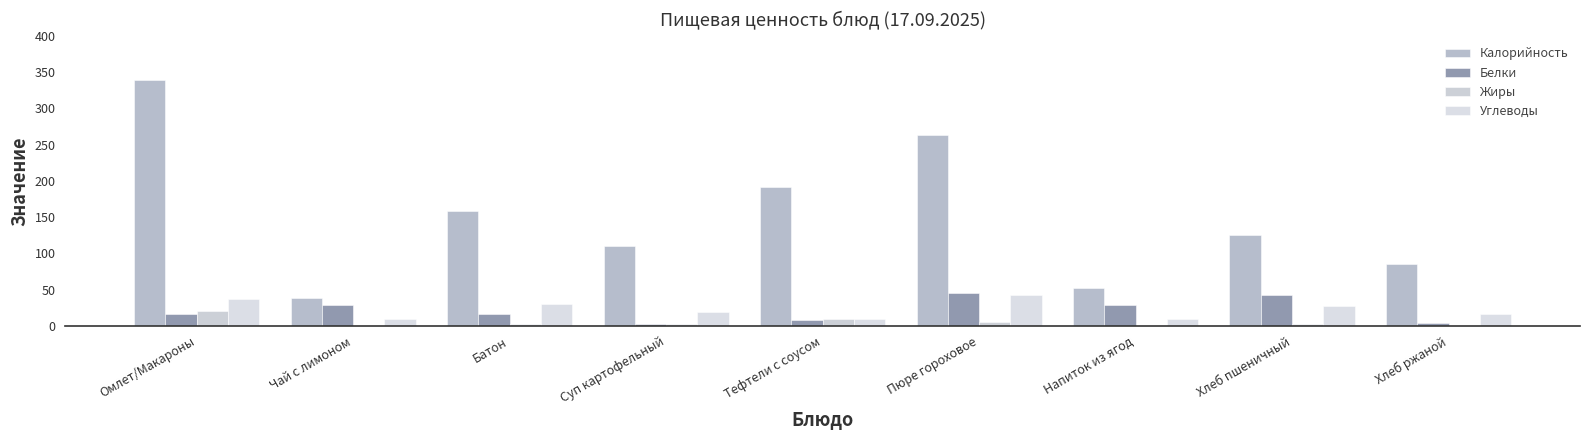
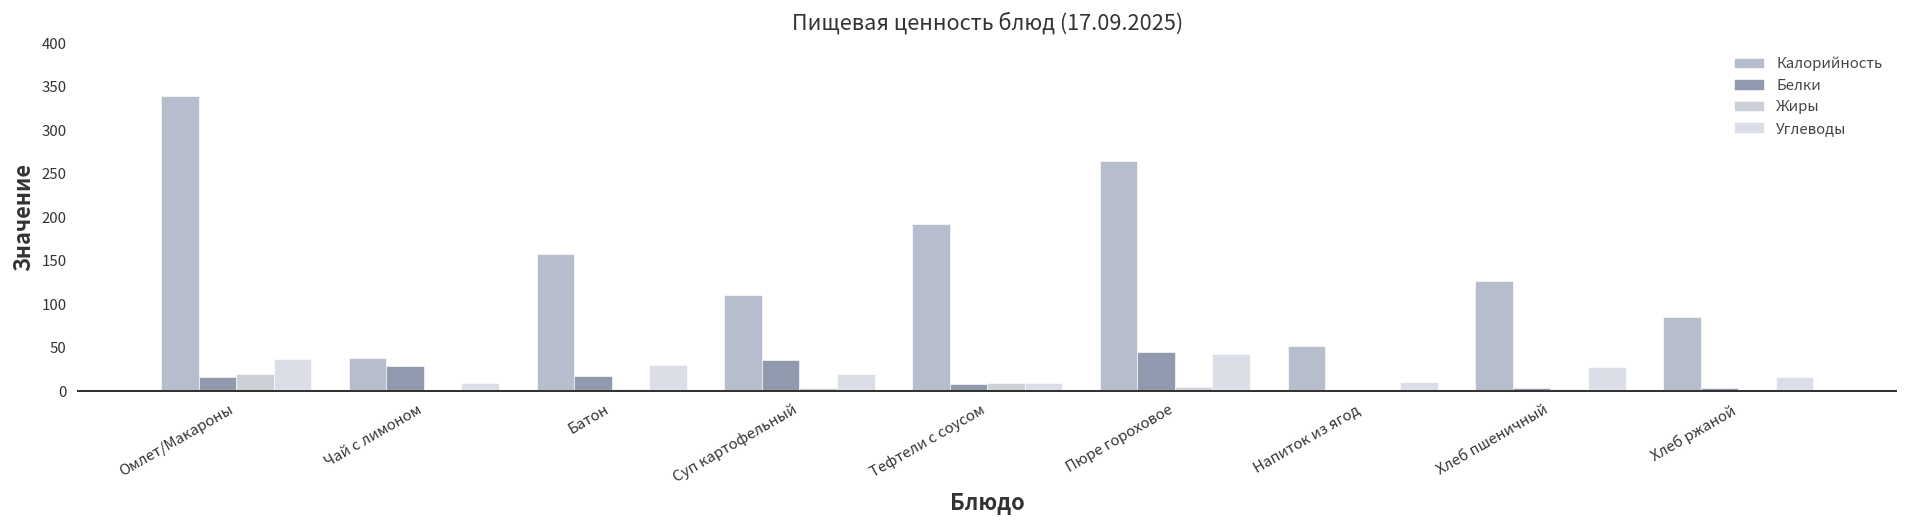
  {
    "Белки": {
      "Омлет/Макароны": 20,
      "Чай с лимоном": 30,
      "Батон": 20,
-     "Суп картофельный": 0,
+     "Суп картофельный": 40,
      "Тефтели с соусом": 10,
      "Пюре гороховое": 50,
-     "Напиток из ягод": 30,
-     "Хлеб пшеничный": 40,
+     "Напиток из ягод": 0,
+     "Хлеб пшеничный": 0,
      "Хлеб ржаной": 0
    }
  }
